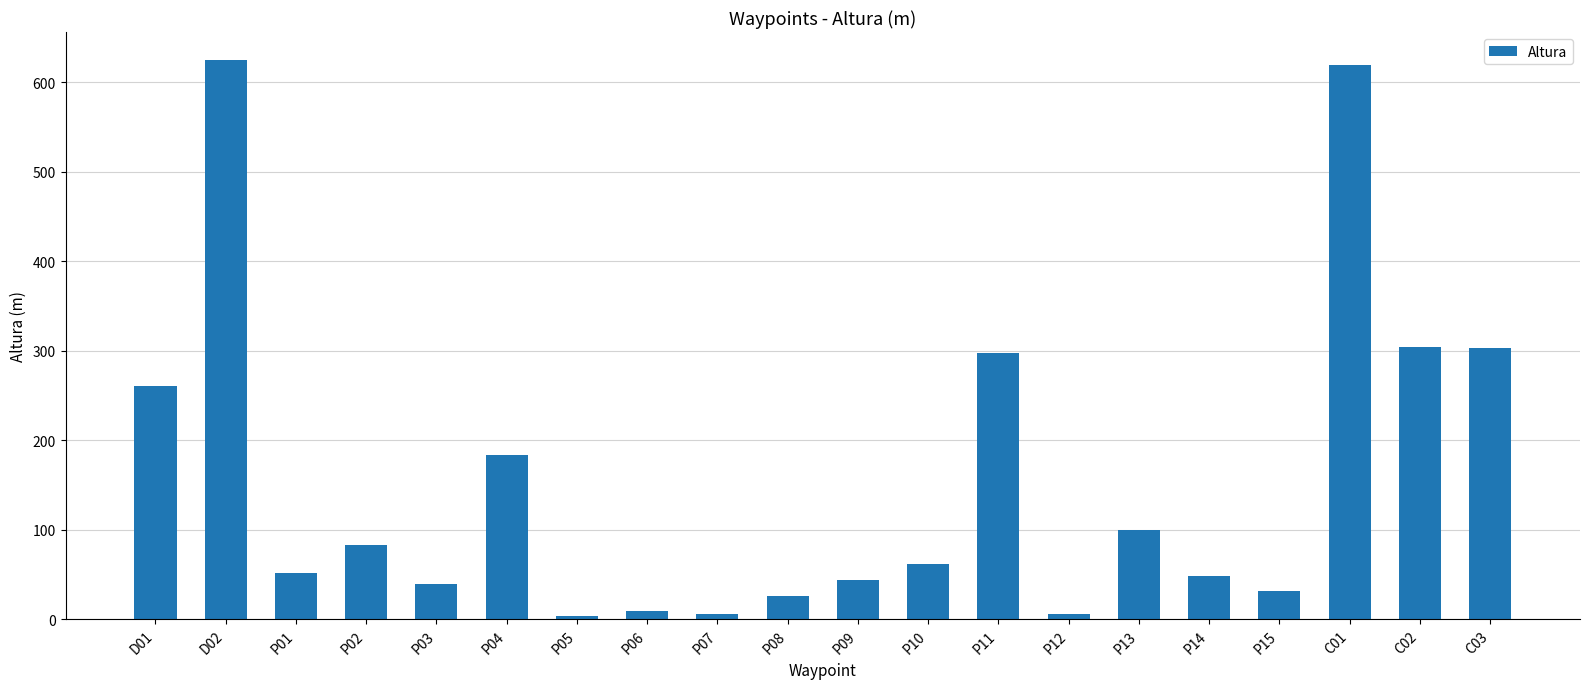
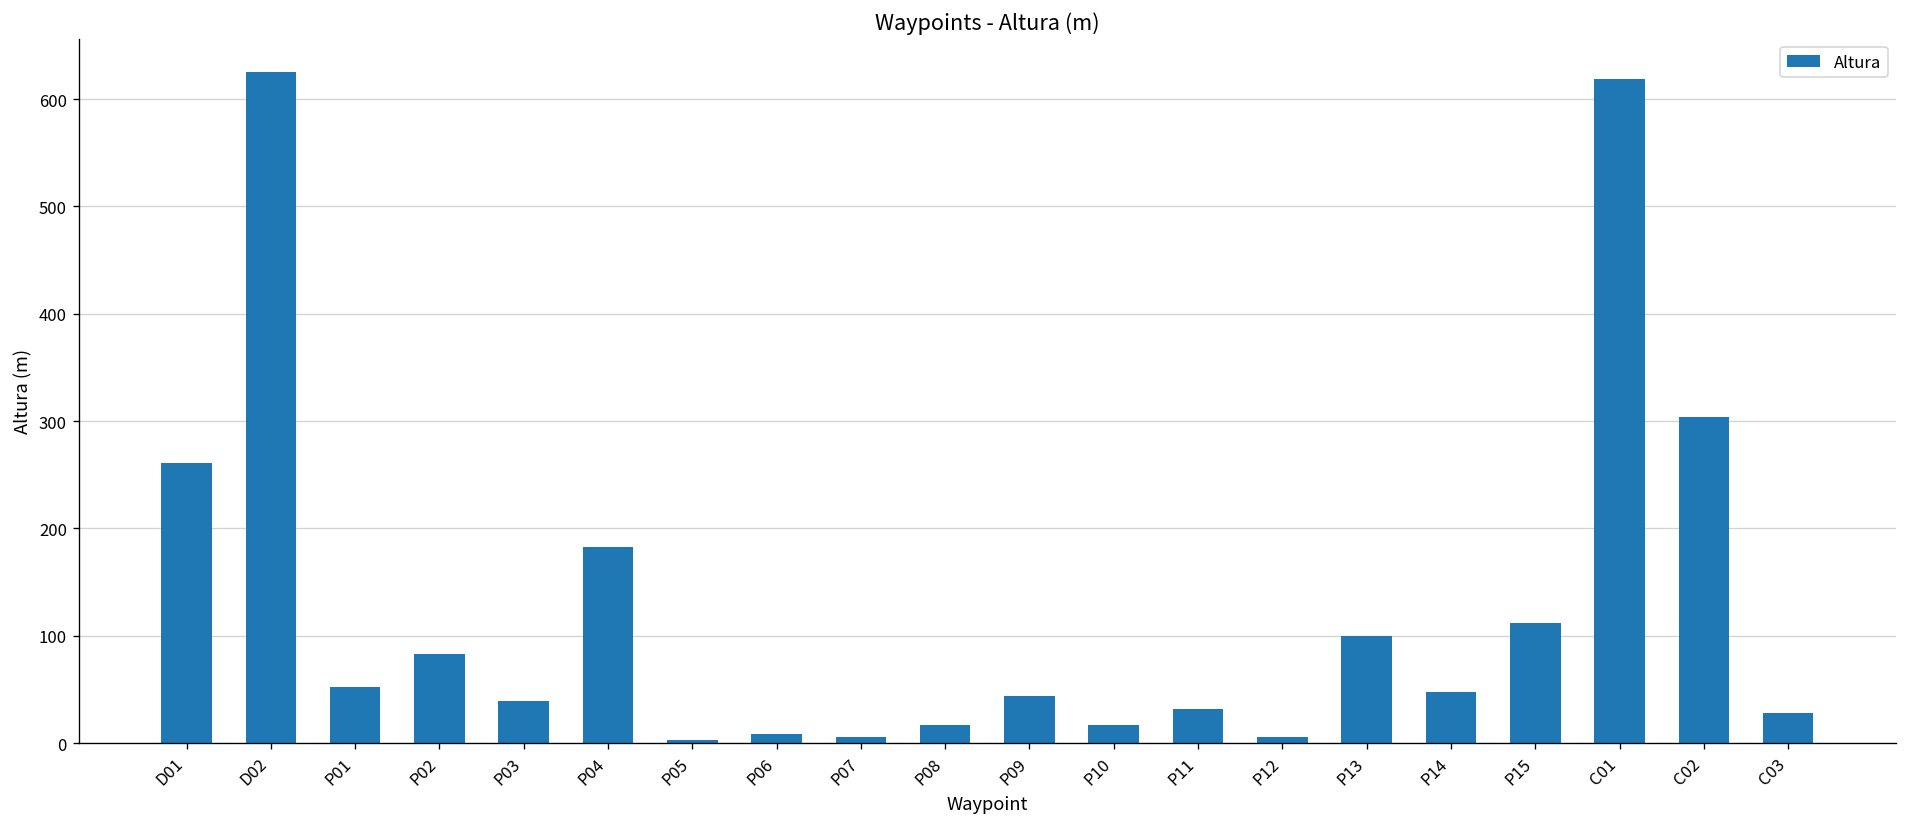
  {
    "D01": 260,
    "D02": 630,
    "P01": 50,
    "P02": 80,
    "P03": 40,
    "P04": 180,
    "P05": 0,
    "P06": 10,
    "P07": 10,
-   "P08": 30,
+   "P08": 20,
    "P09": 40,
-   "P10": 60,
-   "P11": 300,
+   "P10": 20,
+   "P11": 30,
    "P12": 10,
    "P13": 100,
    "P14": 50,
-   "P15": 30,
+   "P15": 110,
    "C01": 620,
    "C02": 300,
-   "C03": 300
+   "C03": 30
  }
